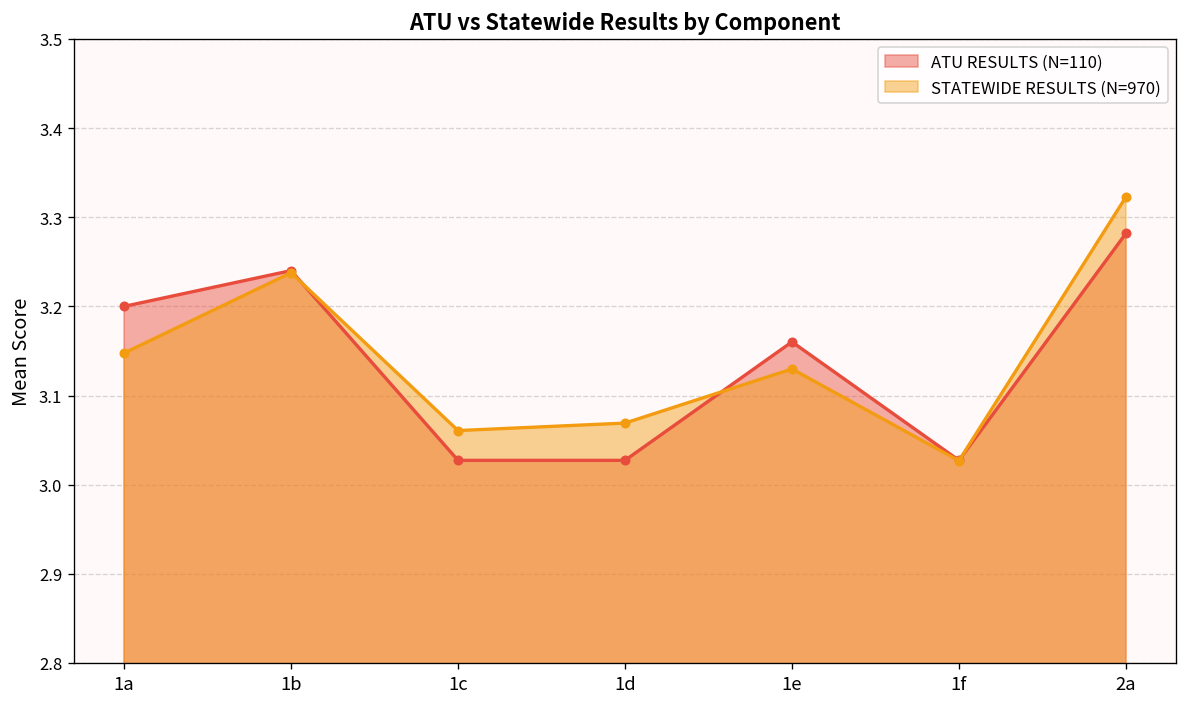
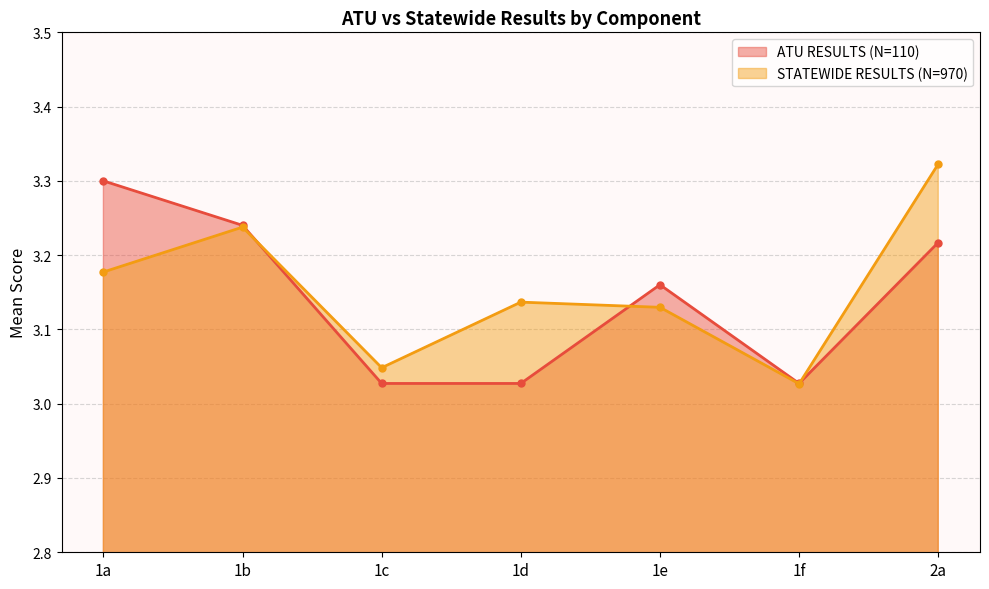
  {
    "ATU RESULTS (N=110)": {
-     "1a": 3.2,
+     "1a": 3.3,
      "1c": 3.03,
      "1d": 3.03,
      "1e": 3.16,
-     "2a": 3.28
+     "2a": 3.22
    },
    "STATEWIDE RESULTS (N=970)": {
-     "1a": 3.15,
-     "1c": 3.06,
-     "1d": 3.07,
+     "1a": 3.18,
+     "1c": 3.05,
+     "1d": 3.14,
      "1e": 3.13,
      "2a": 3.32
    }
  }
